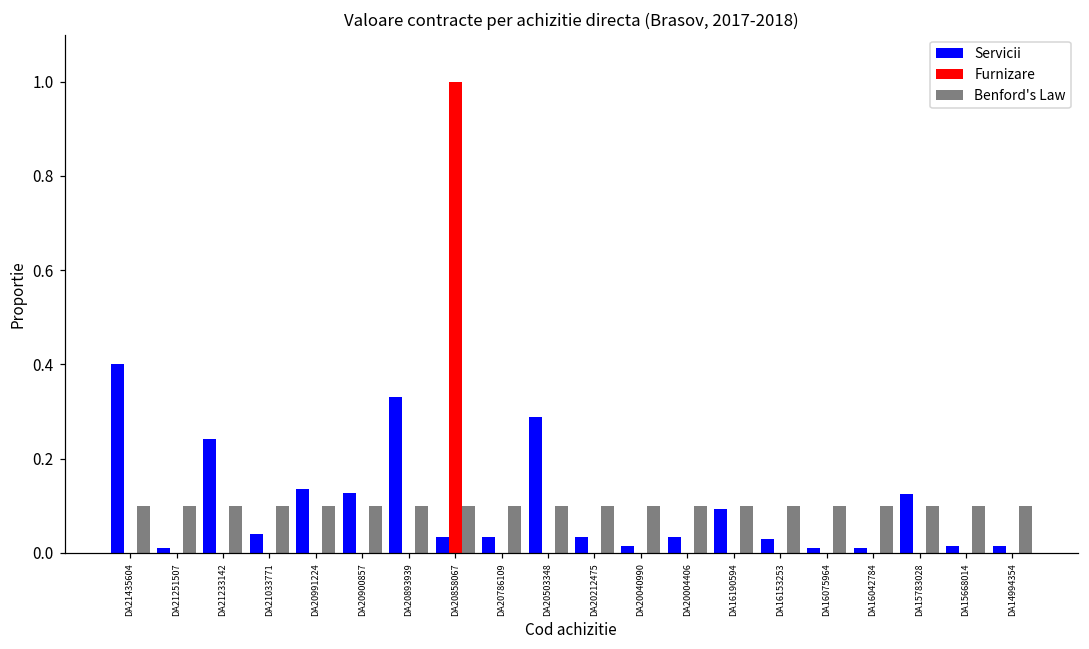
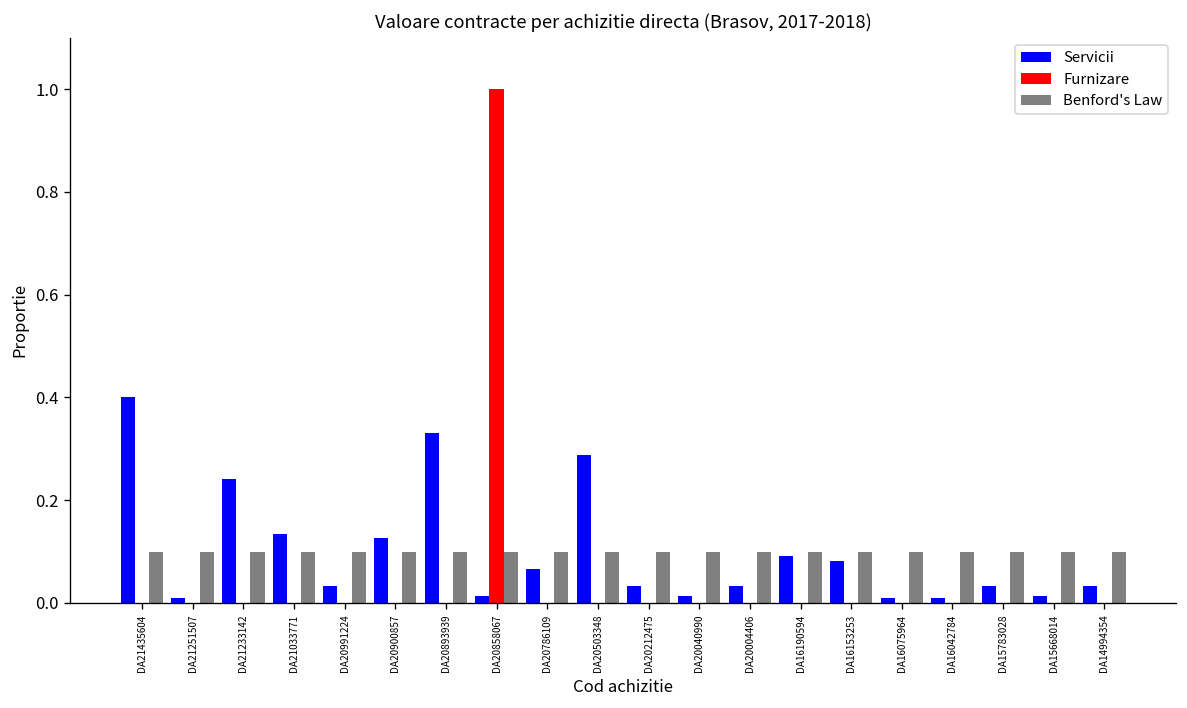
  {
    "Servicii": {
      "DA21435604": 0.40,
      "DA21251507": 0.01,
      "DA21233142": 0.24,
-     "DA21033771": 0.04,
-     "DA20991224": 0.14,
+     "DA21033771": 0.13,
+     "DA20991224": 0.03,
      "DA20900857": 0.13,
      "DA20893939": 0.33,
-     "DA20858067": 0.03,
-     "DA20786109": 0.03,
+     "DA20858067": 0.01,
+     "DA20786109": 0.07,
      "DA20503348": 0.29,
      "DA20212475": 0.03,
      "DA20040990": 0.01,
      "DA20004406": 0.03,
      "DA16190594": 0.09,
-     "DA16153253": 0.03,
+     "DA16153253": 0.08,
      "DA16075964": 0.01,
      "DA16042784": 0.01,
-     "DA15783028": 0.13,
+     "DA15783028": 0.03,
      "DA15668014": 0.01,
-     "DA14994354": 0.01
+     "DA14994354": 0.03
    },
    "Furnizare": {
      "DA21435604": 0.00,
      "DA21251507": 0.00,
      "DA21233142": 0.00,
      "DA21033771": 0.00,
      "DA20991224": 0.00,
      "DA20900857": 0.00,
      "DA20893939": 0.00,
      "DA20858067": 1.00,
      "DA20786109": 0.00,
      "DA20503348": 0.00,
      "DA20212475": 0.00,
      "DA20040990": 0.00,
      "DA20004406": 0.00,
      "DA16190594": 0.00,
      "DA16153253": 0.00,
      "DA16075964": 0.00,
      "DA16042784": 0.00,
      "DA15783028": 0.00,
      "DA15668014": 0.00,
      "DA14994354": 0.00
    },
    "Benford's Law": {
      "DA21435604": 0.10,
      "DA21251507": 0.10,
      "DA21233142": 0.10,
      "DA21033771": 0.10,
      "DA20991224": 0.10,
      "DA20900857": 0.10,
      "DA20893939": 0.10,
      "DA20858067": 0.10,
      "DA20786109": 0.10,
      "DA20503348": 0.10,
      "DA20212475": 0.10,
      "DA20040990": 0.10,
      "DA20004406": 0.10,
      "DA16190594": 0.10,
      "DA16153253": 0.10,
      "DA16075964": 0.10,
      "DA16042784": 0.10,
      "DA15783028": 0.10,
      "DA15668014": 0.10,
      "DA14994354": 0.10
    }
  }
